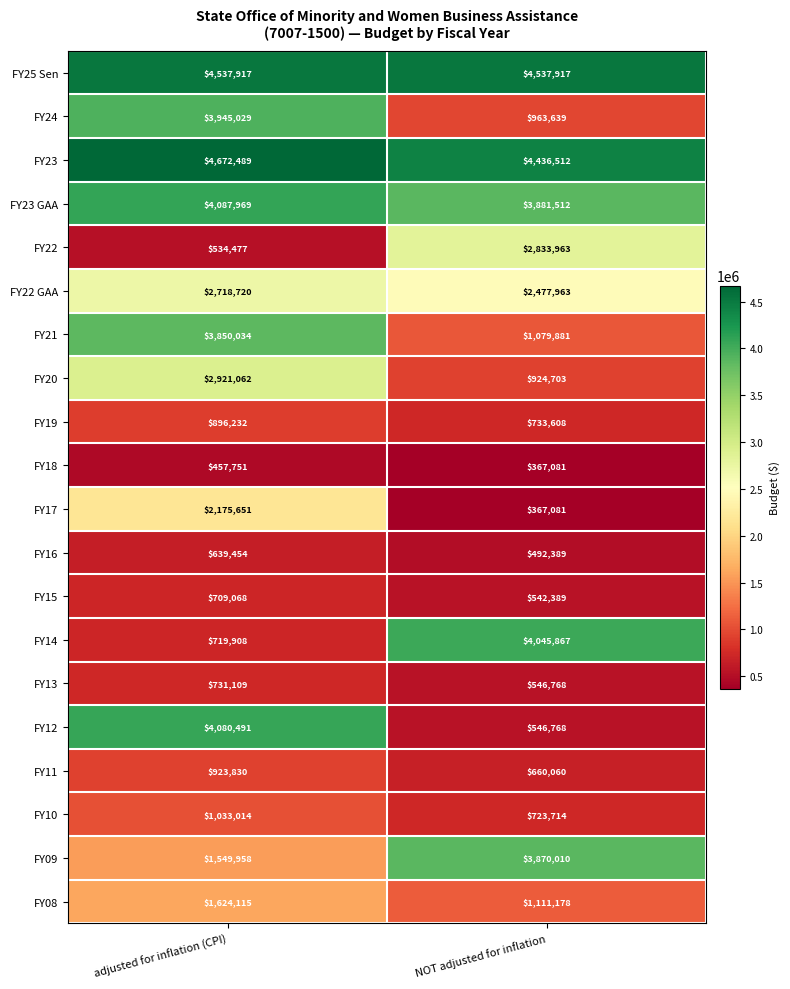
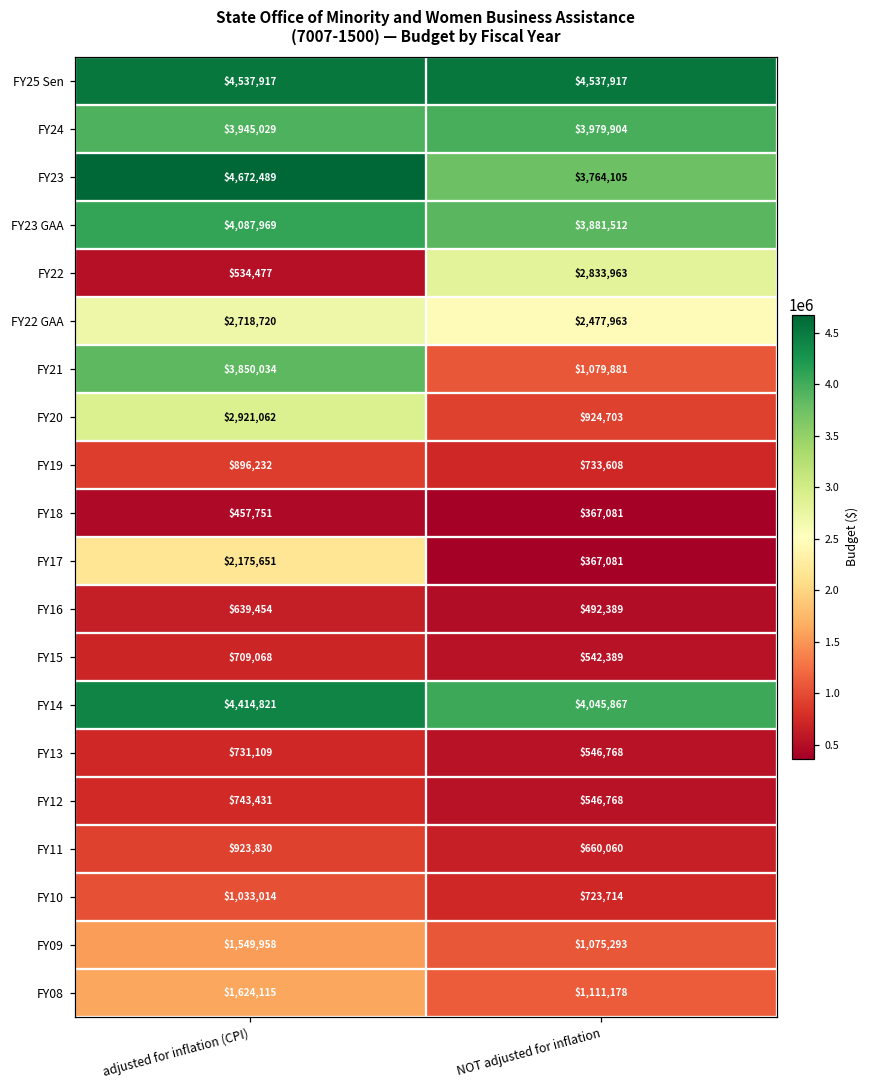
  {
    "FY25 Sen": {
      "adjusted for inflation (CPI)": "$4,537,917",
      "NOT adjusted for inflation": "$4,537,917"
    },
    "FY24": {
      "adjusted for inflation (CPI)": "$3,945,029",
-     "NOT adjusted for inflation": "$963,639"
+     "NOT adjusted for inflation": "$3,979,904"
    },
    "FY23": {
      "adjusted for inflation (CPI)": "$4,672,489",
-     "NOT adjusted for inflation": "$4,436,512"
+     "NOT adjusted for inflation": "$3,764,105"
    },
    "FY23 GAA": {
      "adjusted for inflation (CPI)": "$4,087,969",
      "NOT adjusted for inflation": "$3,881,512"
    },
    "FY22": {
      "adjusted for inflation (CPI)": "$534,477",
      "NOT adjusted for inflation": "$2,833,963"
    },
    "FY22 GAA": {
      "adjusted for inflation (CPI)": "$2,718,720",
      "NOT adjusted for inflation": "$2,477,963"
    },
    "FY21": {
      "adjusted for inflation (CPI)": "$3,850,034",
      "NOT adjusted for inflation": "$1,079,881"
    },
    "FY20": {
      "adjusted for inflation (CPI)": "$2,921,062",
      "NOT adjusted for inflation": "$924,703"
    },
    "FY19": {
      "adjusted for inflation (CPI)": "$896,232",
      "NOT adjusted for inflation": "$733,608"
    },
    "FY18": {
      "adjusted for inflation (CPI)": "$457,751",
      "NOT adjusted for inflation": "$367,081"
    },
    "FY17": {
      "adjusted for inflation (CPI)": "$2,175,651",
      "NOT adjusted for inflation": "$367,081"
    },
    "FY16": {
      "adjusted for inflation (CPI)": "$639,454",
      "NOT adjusted for inflation": "$492,389"
    },
    "FY15": {
      "adjusted for inflation (CPI)": "$709,068",
      "NOT adjusted for inflation": "$542,389"
    },
    "FY14": {
-     "adjusted for inflation (CPI)": "$719,908",
+     "adjusted for inflation (CPI)": "$4,414,821",
      "NOT adjusted for inflation": "$4,045,867"
    },
    "FY13": {
      "adjusted for inflation (CPI)": "$731,109",
      "NOT adjusted for inflation": "$546,768"
    },
    "FY12": {
-     "adjusted for inflation (CPI)": "$4,080,491",
+     "adjusted for inflation (CPI)": "$743,431",
      "NOT adjusted for inflation": "$546,768"
    },
    "FY11": {
      "adjusted for inflation (CPI)": "$923,830",
      "NOT adjusted for inflation": "$660,060"
    },
    "FY10": {
      "adjusted for inflation (CPI)": "$1,033,014",
      "NOT adjusted for inflation": "$723,714"
    },
    "FY09": {
      "adjusted for inflation (CPI)": "$1,549,958",
-     "NOT adjusted for inflation": "$3,870,010"
+     "NOT adjusted for inflation": "$1,075,293"
    },
    "FY08": {
      "adjusted for inflation (CPI)": "$1,624,115",
      "NOT adjusted for inflation": "$1,111,178"
    }
  }
